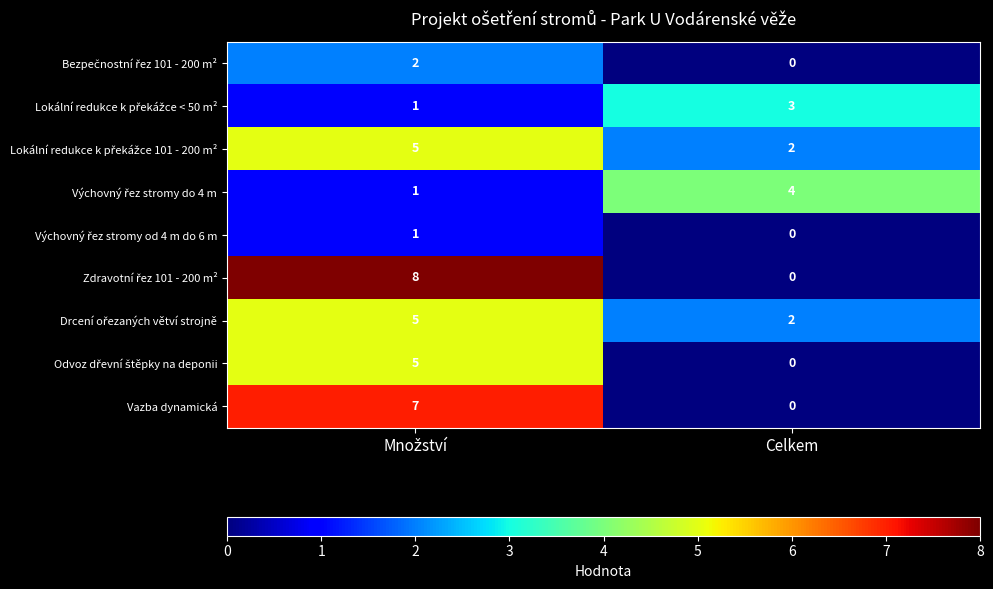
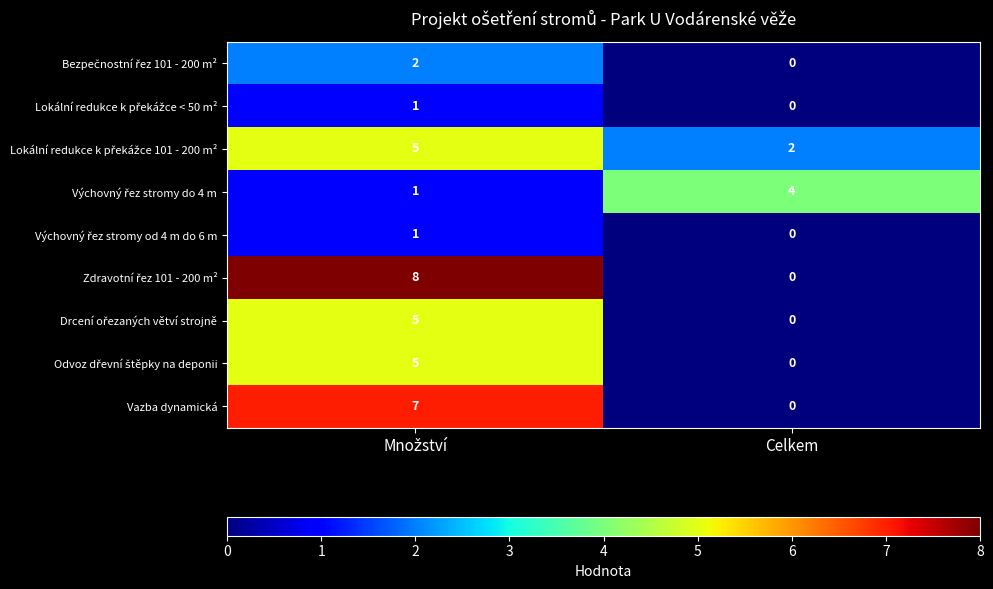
  {
    "Bezpečnostní řez 101 - 200 m²": {
      "Množství": 2,
      "Celkem": 0
    },
    "Lokální redukce k překážce < 50 m²": {
      "Množství": 1,
-     "Celkem": 3
+     "Celkem": 0
    },
    "Lokální redukce k překážce 101 - 200 m²": {
      "Množství": 5,
      "Celkem": 2
    },
    "Výchovný řez stromy do 4 m": {
      "Množství": 1,
      "Celkem": 4
    },
    "Výchovný řez stromy od 4 m do 6 m": {
      "Množství": 1,
      "Celkem": 0
    },
    "Zdravotní řez 101 - 200 m²": {
      "Množství": 8,
      "Celkem": 0
    },
    "Drcení ořezaných větví strojně": {
      "Množství": 5,
-     "Celkem": 2
+     "Celkem": 0
    },
    "Odvoz dřevní štěpky na deponii": {
      "Množství": 5,
      "Celkem": 0
    },
    "Vazba dynamická": {
      "Množství": 7,
      "Celkem": 0
    }
  }
